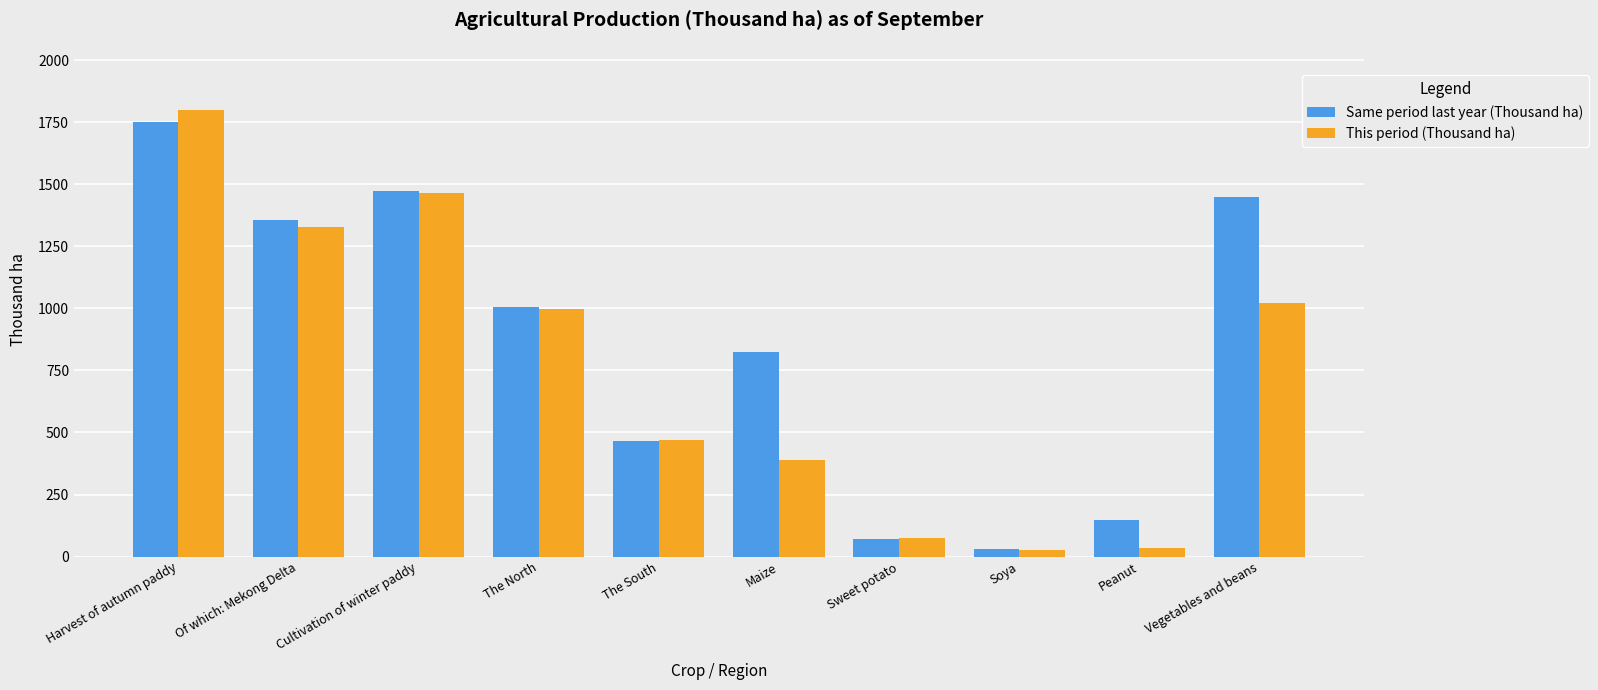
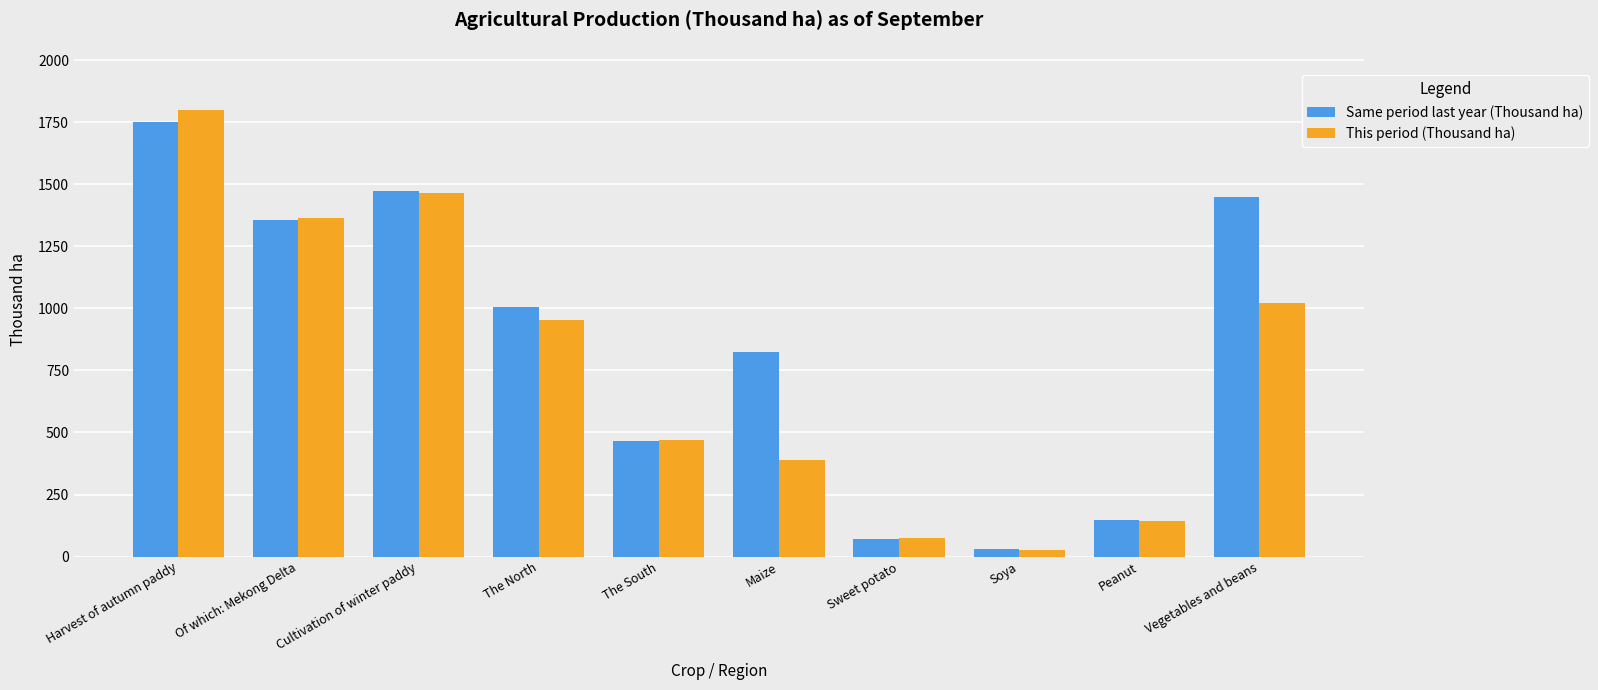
  {
    "Same period last year (Thousand ha)": {
      "Harvest of autumn paddy": 1750,
      "Of which: Mekong Delta": 1360,
      "Cultivation of winter paddy": 1470,
      "The North": 1010,
      "The South": 470,
      "Maize": 820,
      "Sweet potato": 70,
      "Soya": 30,
      "Peanut": 150,
      "Vegetables and beans": 1450
    },
    "This period (Thousand ha)": {
      "Harvest of autumn paddy": 1800,
-     "Of which: Mekong Delta": 1330,
+     "Of which: Mekong Delta": 1360,
      "Cultivation of winter paddy": 1460,
-     "The North": 1000,
+     "The North": 950,
      "The South": 470,
      "Maize": 390,
      "Sweet potato": 70,
      "Soya": 30,
-     "Peanut": 30,
+     "Peanut": 140,
      "Vegetables and beans": 1020
    }
  }
